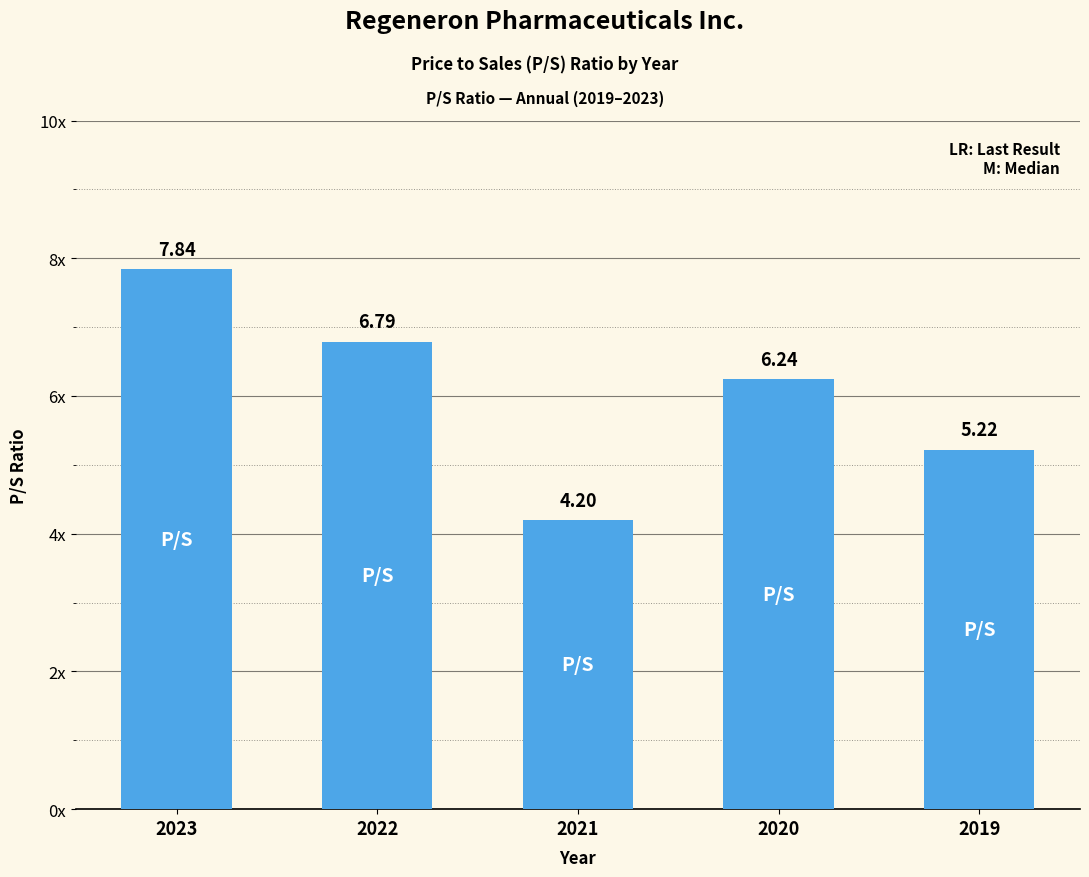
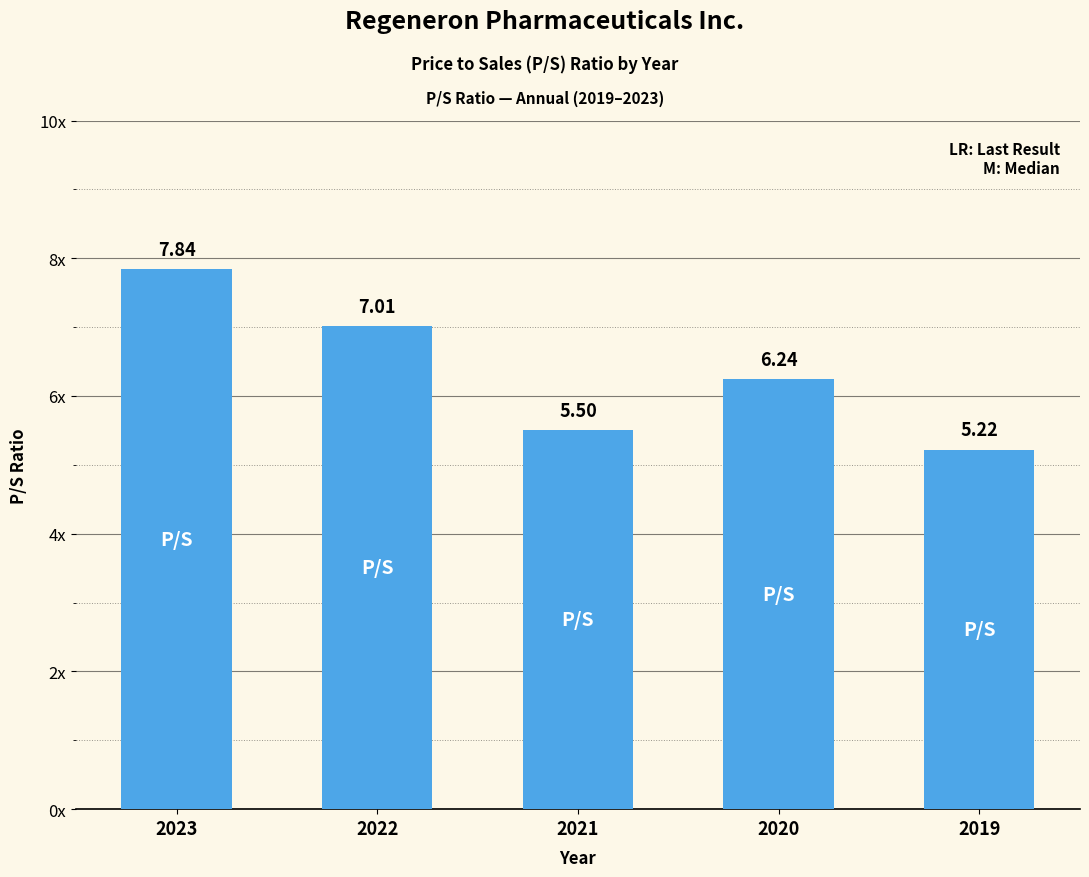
  {
    "2023": 7.84,
-   "2022": 6.79,
-   "2021": 4.20,
+   "2022": 7.01,
+   "2021": 5.50,
    "2020": 6.24,
    "2019": 5.22
  }
